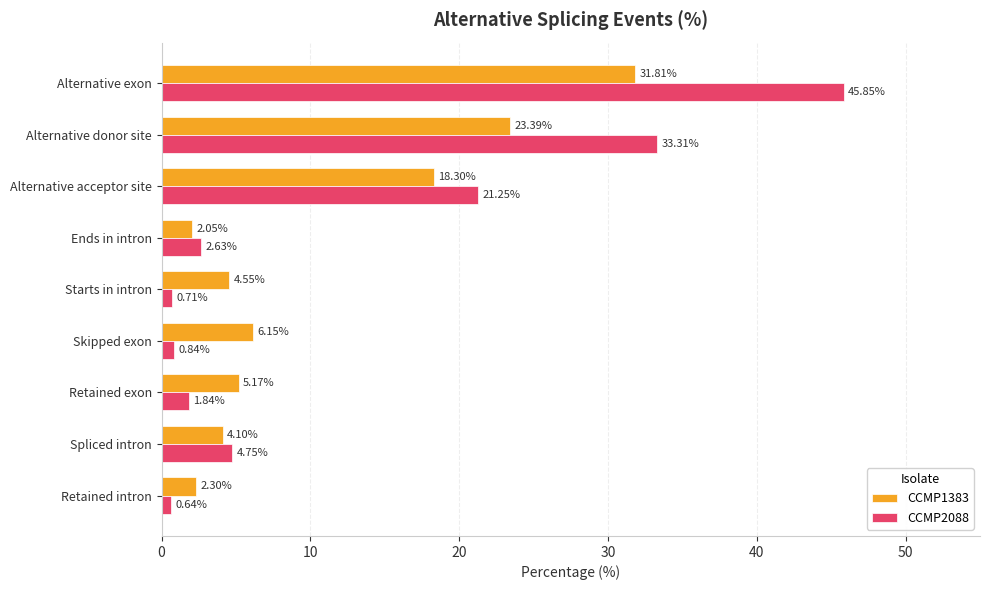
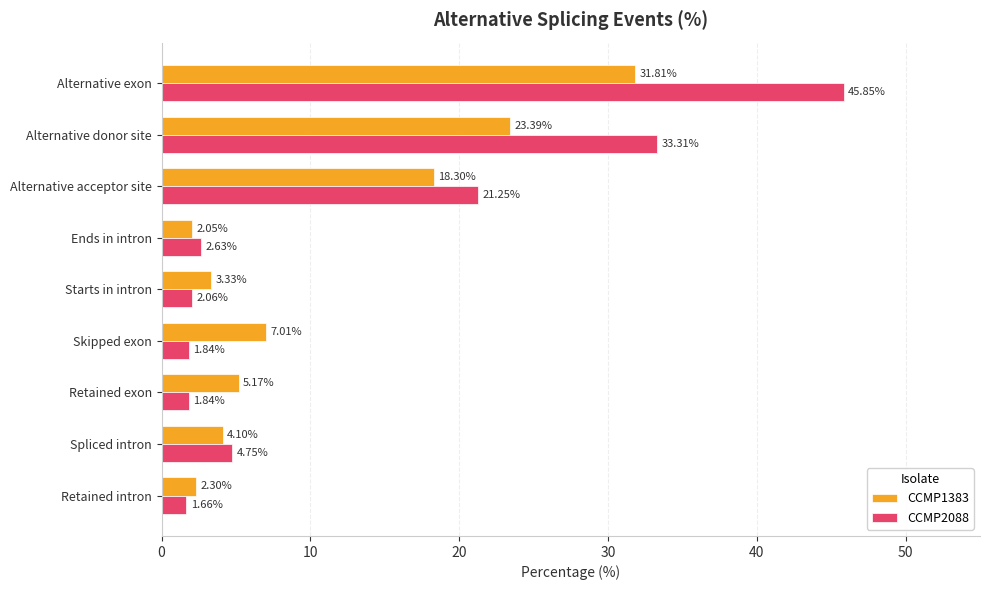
  {
    "CCMP1383": {
      "Alternative exon": "31.81%",
      "Alternative donor site": "23.39%",
      "Alternative acceptor site": "18.30%",
      "Ends in intron": "2.05%",
-     "Starts in intron": "4.55%",
-     "Skipped exon": "6.15%",
+     "Starts in intron": "3.33%",
+     "Skipped exon": "7.01%",
      "Retained exon": "5.17%",
      "Spliced intron": "4.10%",
      "Retained intron": "2.30%"
    },
    "CCMP2088": {
      "Alternative exon": "45.85%",
      "Alternative donor site": "33.31%",
      "Alternative acceptor site": "21.25%",
      "Ends in intron": "2.63%",
-     "Starts in intron": "0.71%",
-     "Skipped exon": "0.84%",
+     "Starts in intron": "2.06%",
+     "Skipped exon": "1.84%",
      "Retained exon": "1.84%",
      "Spliced intron": "4.75%",
-     "Retained intron": "0.64%"
+     "Retained intron": "1.66%"
    }
  }
